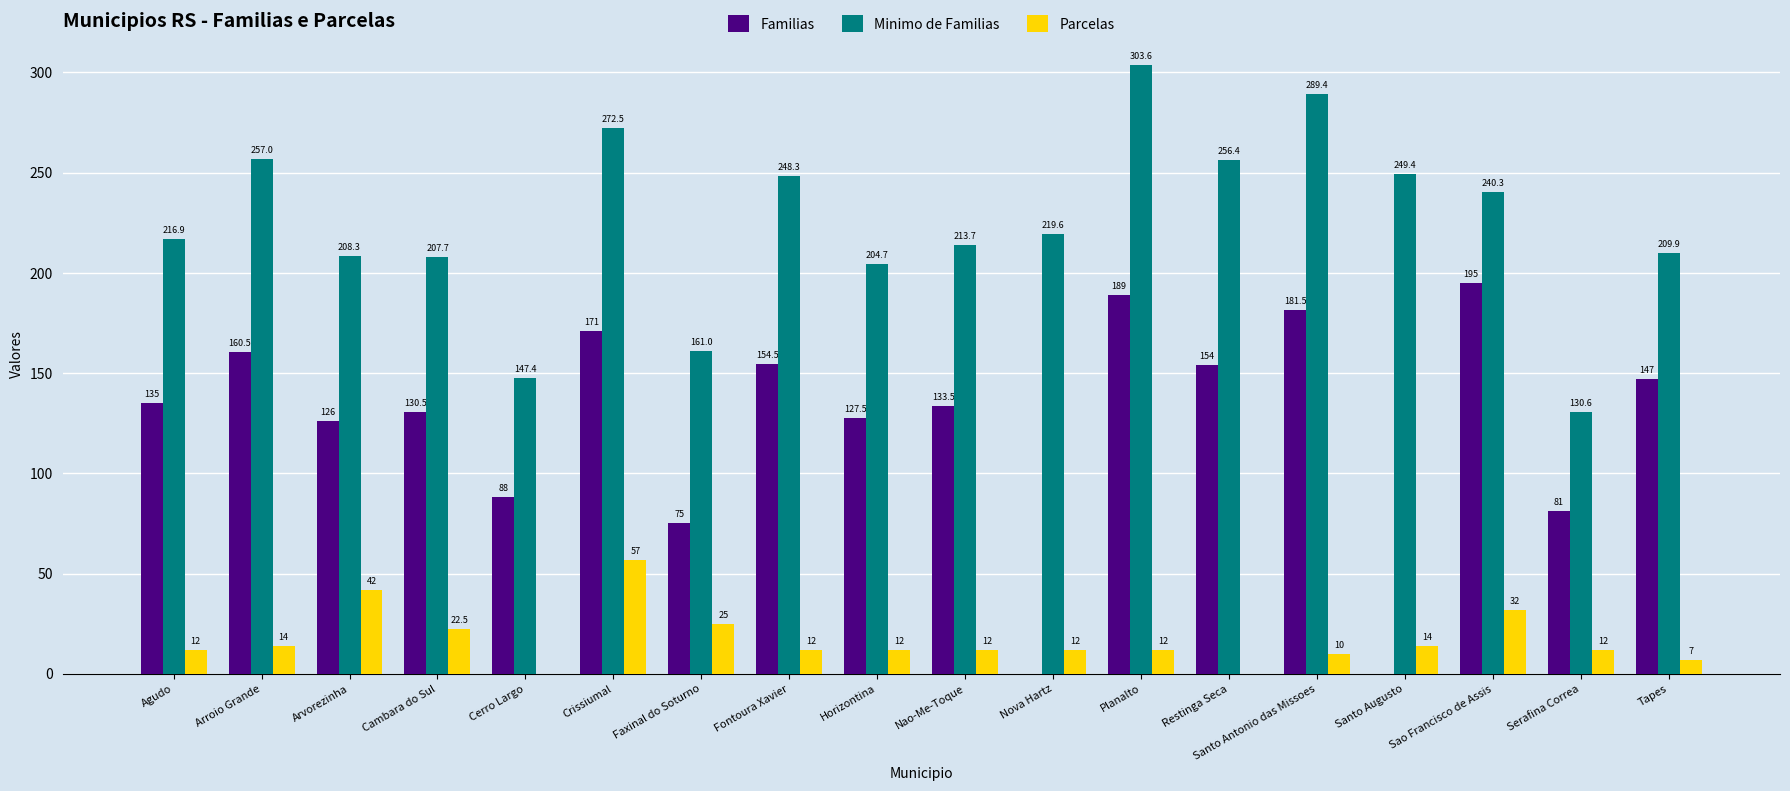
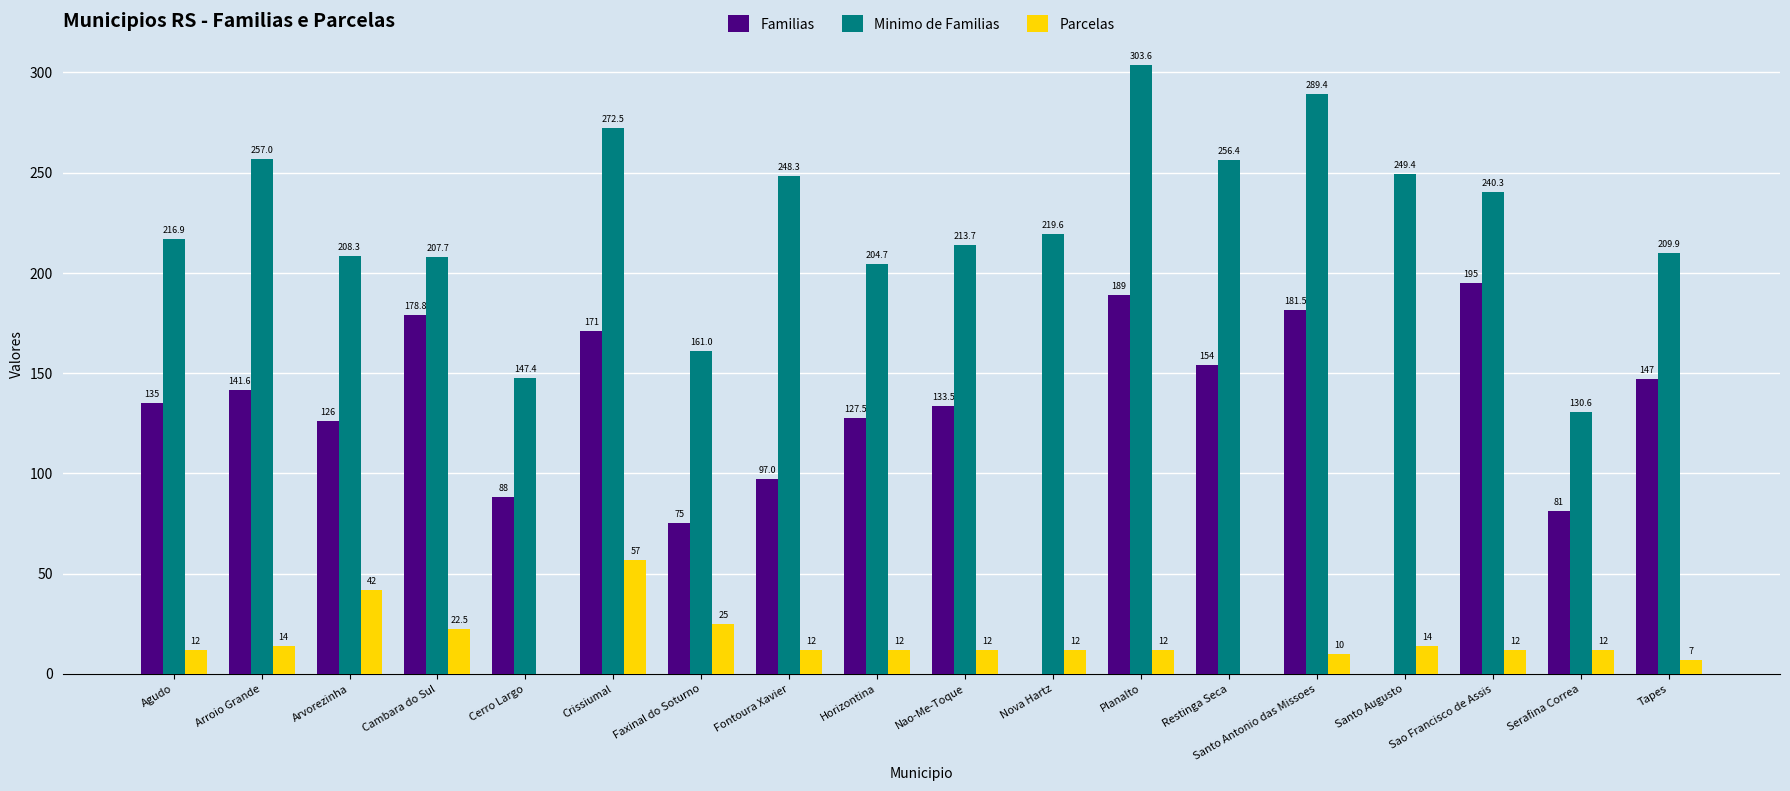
  {
    "Familias": {
      "Agudo": 135,
-     "Arroio Grande": 160.5,
+     "Arroio Grande": 141.6,
      "Arvorezinha": 126,
-     "Cambara do Sul": 130.5,
+     "Cambara do Sul": 178.8,
      "Cerro Largo": 88,
      "Crissiumal": 171,
      "Faxinal do Soturno": 75,
-     "Fontoura Xavier": 154.5,
+     "Fontoura Xavier": 97.0,
      "Horizontina": 127.5,
      "Nao-Me-Toque": 133.5,
      "Planalto": 189,
      "Restinga Seca": 154,
      "Santo Antonio das Missoes": 181.5,
      "Sao Francisco de Assis": 195,
      "Serafina Correa": 81,
      "Tapes": 147
    },
    "Minimo de Familias": {
      "Agudo": 216.9,
      "Arroio Grande": 257.0,
      "Arvorezinha": 208.3,
      "Cambara do Sul": 207.7,
      "Cerro Largo": 147.4,
      "Crissiumal": 272.5,
      "Faxinal do Soturno": 161.0,
      "Fontoura Xavier": 248.3,
      "Horizontina": 204.7,
      "Nao-Me-Toque": 213.7,
      "Nova Hartz": 219.6,
      "Planalto": 303.6,
      "Restinga Seca": 256.4,
      "Santo Antonio das Missoes": 289.4,
      "Santo Augusto": 249.4,
      "Sao Francisco de Assis": 240.3,
      "Serafina Correa": 130.6,
      "Tapes": 209.9
    },
    "Parcelas": {
      "Agudo": 12,
      "Arroio Grande": 14,
      "Arvorezinha": 42,
      "Cambara do Sul": 22.5,
      "Crissiumal": 57,
      "Faxinal do Soturno": 25,
      "Fontoura Xavier": 12,
      "Horizontina": 12,
      "Nao-Me-Toque": 12,
      "Nova Hartz": 12,
      "Planalto": 12,
      "Santo Antonio das Missoes": 10,
      "Santo Augusto": 14,
-     "Sao Francisco de Assis": 32,
+     "Sao Francisco de Assis": 12,
      "Serafina Correa": 12,
      "Tapes": 7
    }
  }
